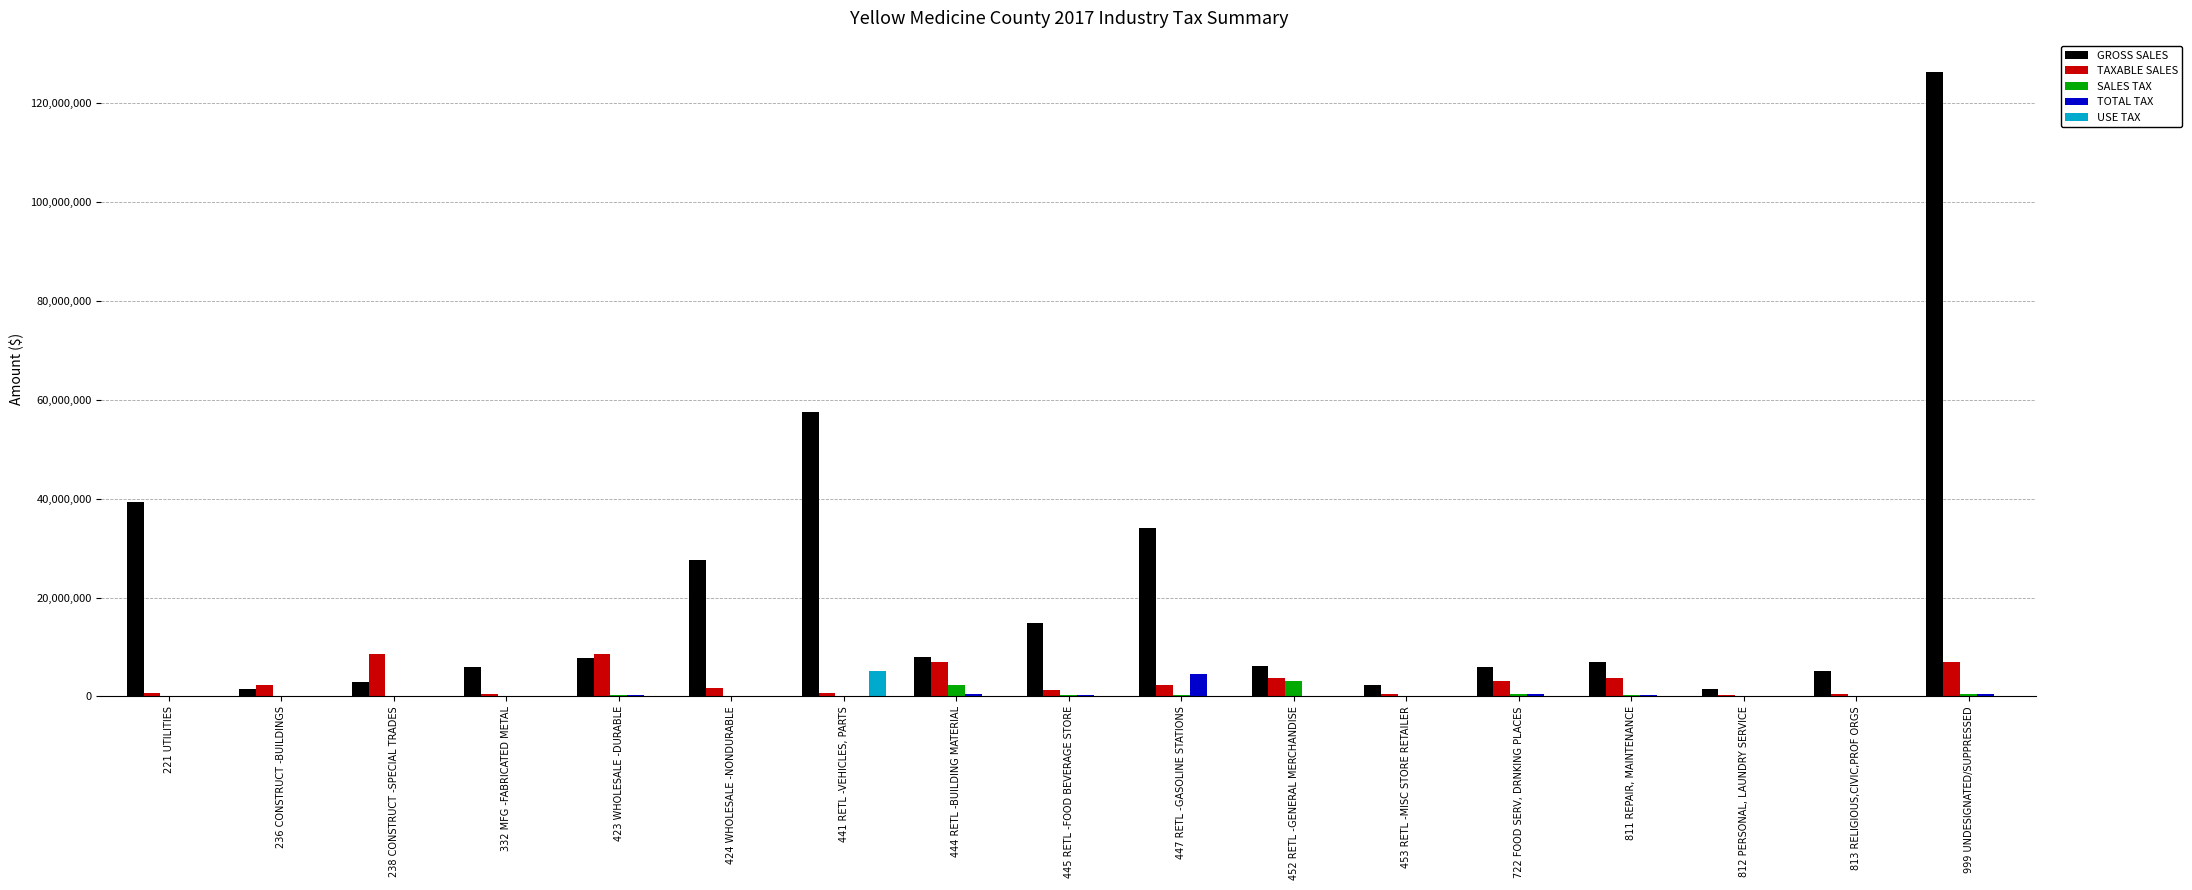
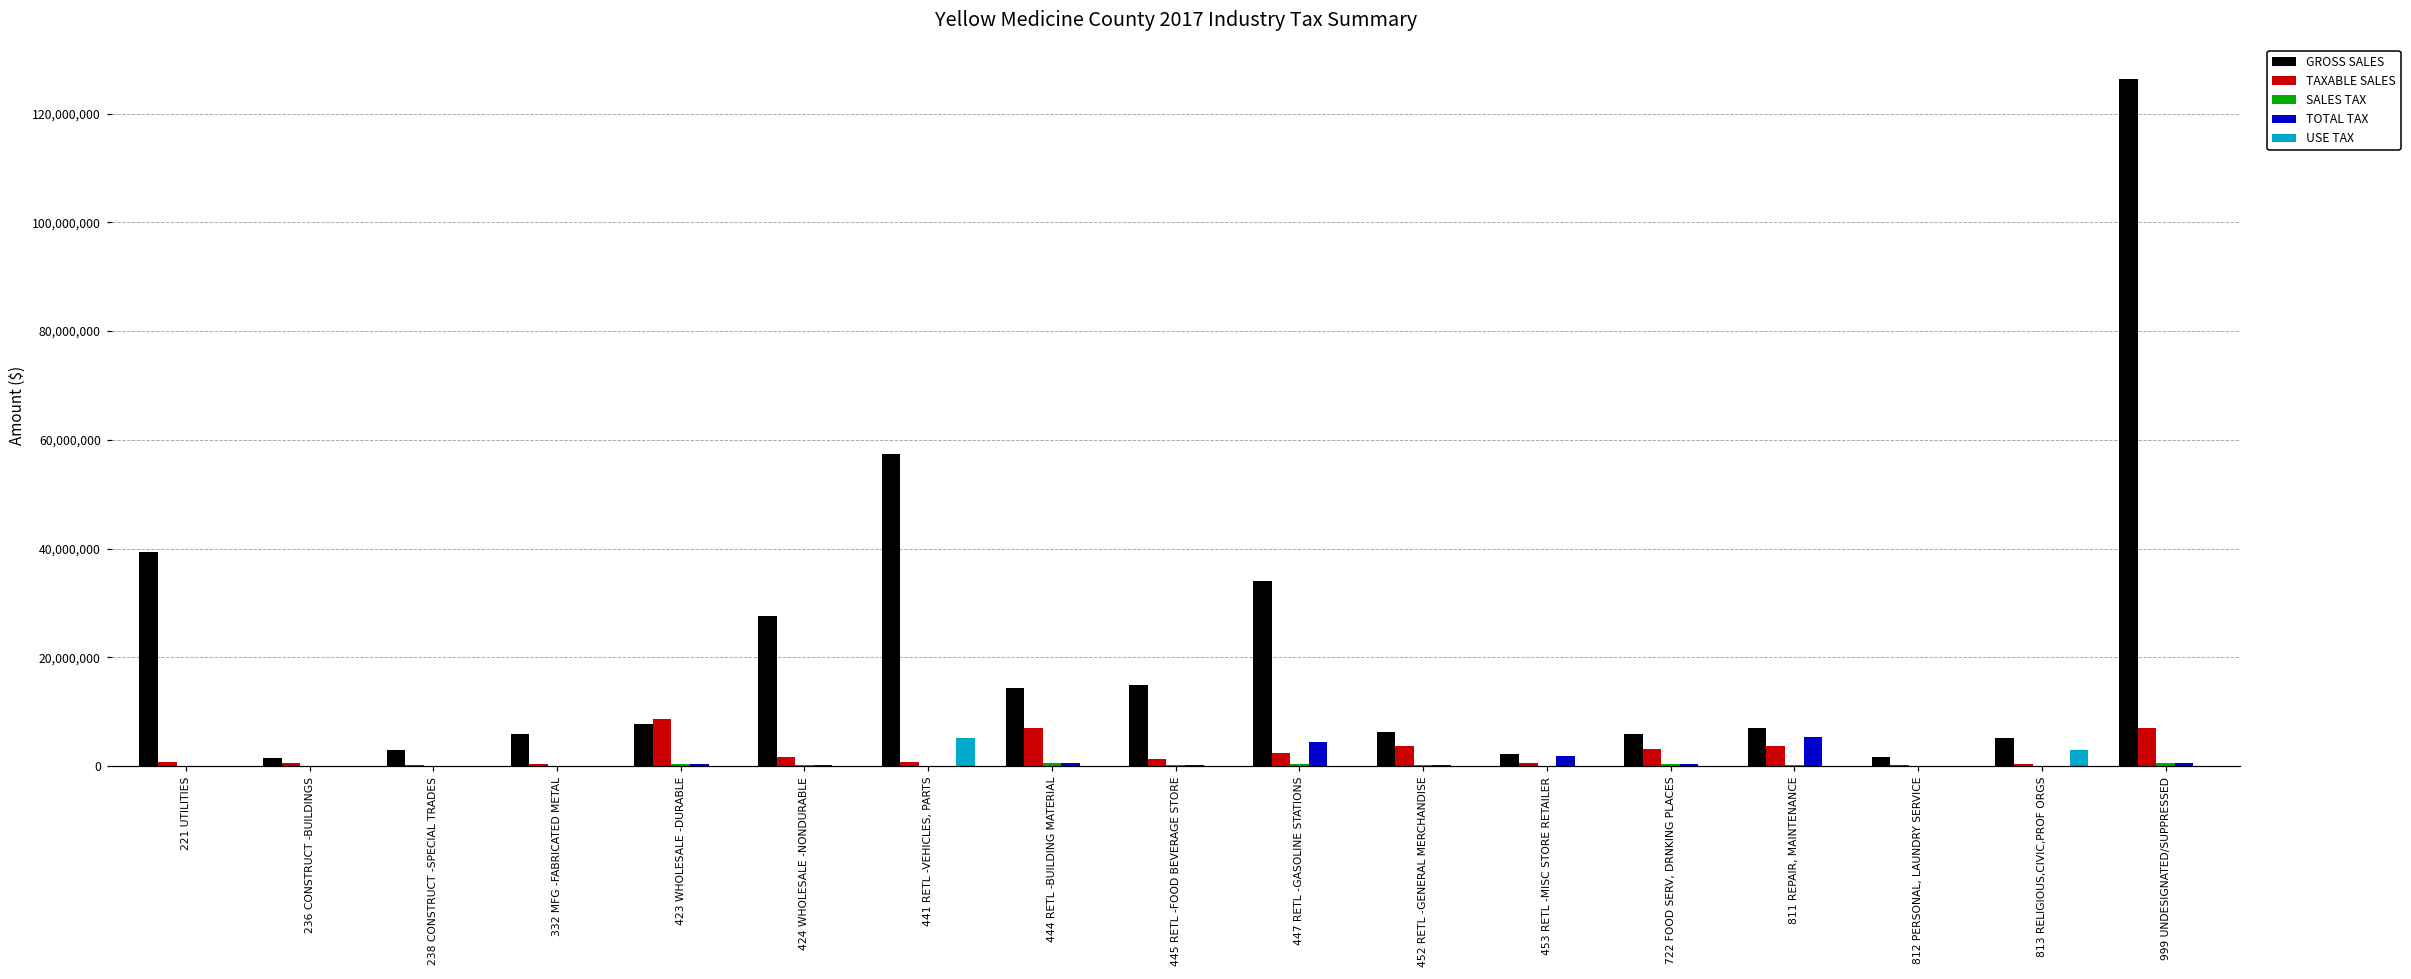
  {
    "GROSS SALES": {
      "221 UTILITIES": "39,000,000",
      "236 CONSTRUCT -BUILDINGS": "2,000,000",
      "238 CONSTRUCT -SPECIAL TRADES": "3,000,000",
      "332 MFG -FABRICATED METAL": "6,000,000",
      "423 WHOLESALE -DURABLE": "8,000,000",
      "424 WHOLESALE -NONDURABLE": "28,000,000",
      "441 RETL -VEHICLES, PARTS": "57,000,000",
-     "444 RETL -BUILDING MATERIAL": "8,000,000",
+     "444 RETL -BUILDING MATERIAL": "14,000,000",
      "445 RETL -FOOD BEVERAGE STORE": "15,000,000",
      "447 RETL -GASOLINE STATIONS": "34,000,000",
      "452 RETL -GENERAL MERCHANDISE": "6,000,000",
      "453 RETL -MISC STORE RETAILER": "2,000,000",
      "722 FOOD SERV, DRNKING PLACES": "6,000,000",
      "811 REPAIR, MAINTENANCE": "7,000,000",
      "812 PERSONAL, LAUNDRY SERVICE": "2,000,000",
      "813 RELIGIOUS,CIVIC,PROF ORGS": "5,000,000",
      "999 UNDESIGNATED/SUPPRESSED": "126,000,000"
    },
    "TAXABLE SALES": {
      "221 UTILITIES": "1,000,000",
-     "236 CONSTRUCT -BUILDINGS": "2,000,000",
-     "238 CONSTRUCT -SPECIAL TRADES": "9,000,000",
+     "236 CONSTRUCT -BUILDINGS": "1,000,000",
+     "238 CONSTRUCT -SPECIAL TRADES": "0",
      "423 WHOLESALE -DURABLE": "9,000,000",
      "424 WHOLESALE -NONDURABLE": "2,000,000",
      "441 RETL -VEHICLES, PARTS": "1,000,000",
      "444 RETL -BUILDING MATERIAL": "7,000,000",
      "445 RETL -FOOD BEVERAGE STORE": "1,000,000",
      "447 RETL -GASOLINE STATIONS": "2,000,000",
      "452 RETL -GENERAL MERCHANDISE": "4,000,000",
      "453 RETL -MISC STORE RETAILER": "1,000,000",
      "722 FOOD SERV, DRNKING PLACES": "3,000,000",
      "811 REPAIR, MAINTENANCE": "4,000,000",
      "999 UNDESIGNATED/SUPPRESSED": "7,000,000"
    },
    "SALES TAX": {
-     "444 RETL -BUILDING MATERIAL": "2,000,000",
-     "452 RETL -GENERAL MERCHANDISE": "3,000,000"
+     "444 RETL -BUILDING MATERIAL": "0",
+     "452 RETL -GENERAL MERCHANDISE": "0"
    },
    "TOTAL TAX": {
      "447 RETL -GASOLINE STATIONS": "4,000,000",
-     "453 RETL -MISC STORE RETAILER": "0",
-     "811 REPAIR, MAINTENANCE": "0"
+     "453 RETL -MISC STORE RETAILER": "2,000,000",
+     "811 REPAIR, MAINTENANCE": "5,000,000"
    },
    "USE TAX": {
      "238 CONSTRUCT -SPECIAL TRADES": "0",
      "423 WHOLESALE -DURABLE": "0",
      "441 RETL -VEHICLES, PARTS": "5,000,000",
-     "813 RELIGIOUS,CIVIC,PROF ORGS": "0"
+     "813 RELIGIOUS,CIVIC,PROF ORGS": "3,000,000"
    }
  }
